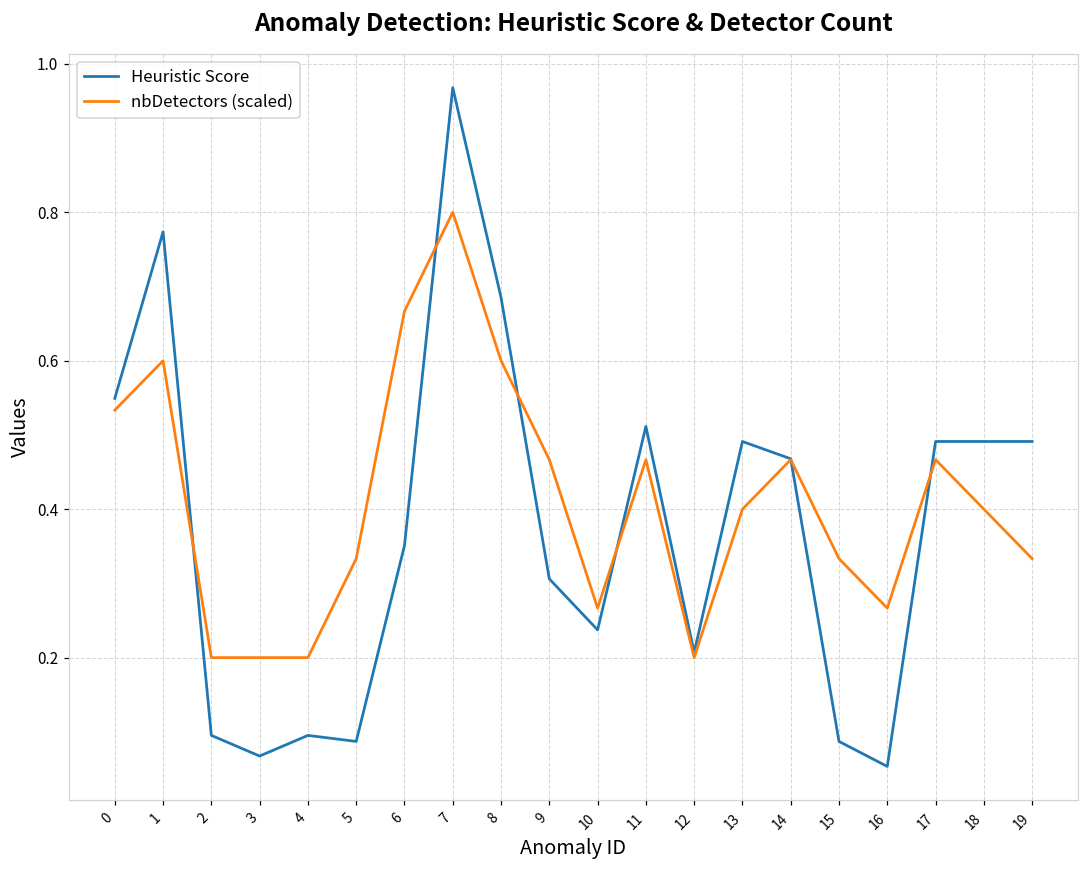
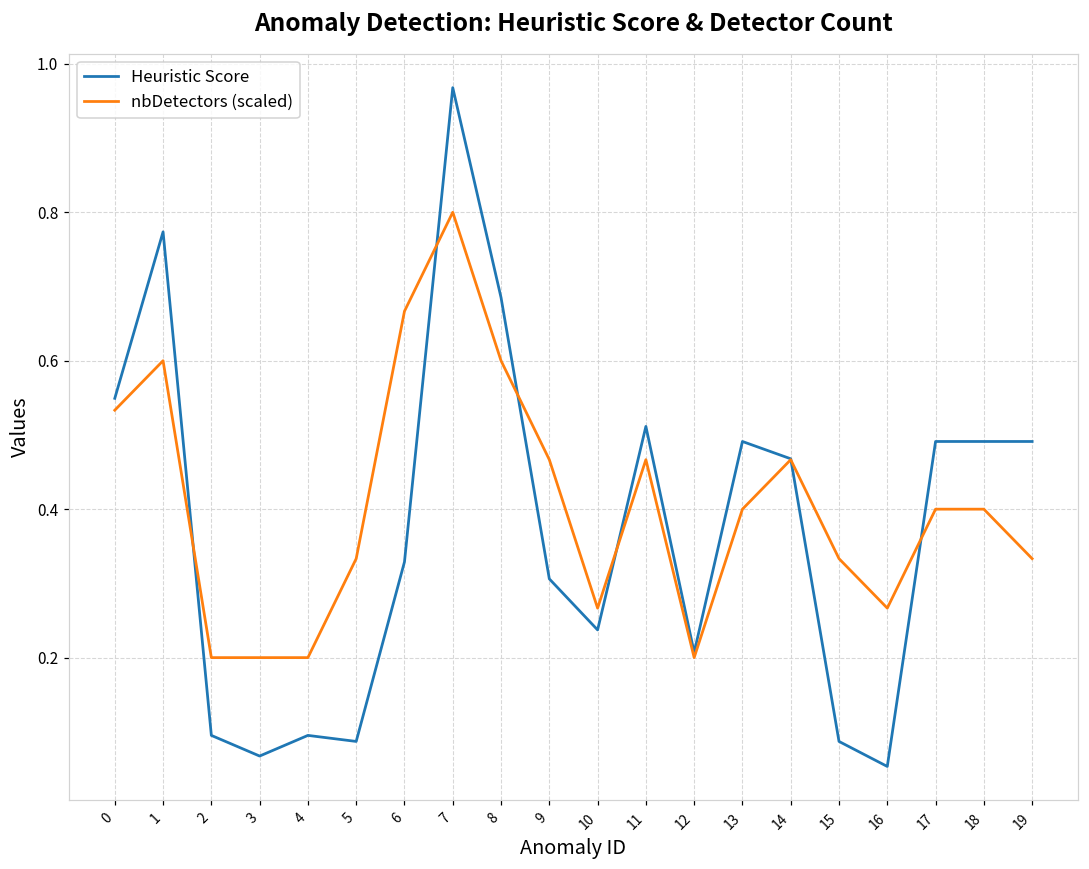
  {
    "Heuristic Score": {
      "0": 0.55,
      "1": 0.77,
      "2": 0.10,
      "3": 0.07,
      "4": 0.10,
      "5": 0.09,
-     "6": 0.35,
+     "6": 0.33,
      "7": 0.97,
      "8": 0.69,
      "9": 0.31,
      "10": 0.24,
      "11": 0.51,
      "12": 0.21,
      "13": 0.49,
      "15": 0.09,
      "16": 0.05,
      "17": 0.49,
      "18": 0.49,
      "19": 0.49
    },
    "nbDetectors (scaled)": {
      "0": 0.53,
      "1": 0.60,
      "2": 0.20,
      "3": 0.20,
      "4": 0.20,
      "5": 0.33,
      "6": 0.67,
      "7": 0.80,
      "8": 0.60,
      "9": 0.47,
      "10": 0.27,
      "11": 0.47,
      "12": 0.20,
      "13": 0.40,
      "15": 0.33,
      "16": 0.27,
-     "17": 0.47,
+     "17": 0.40,
      "18": 0.40,
      "19": 0.33
    }
  }
